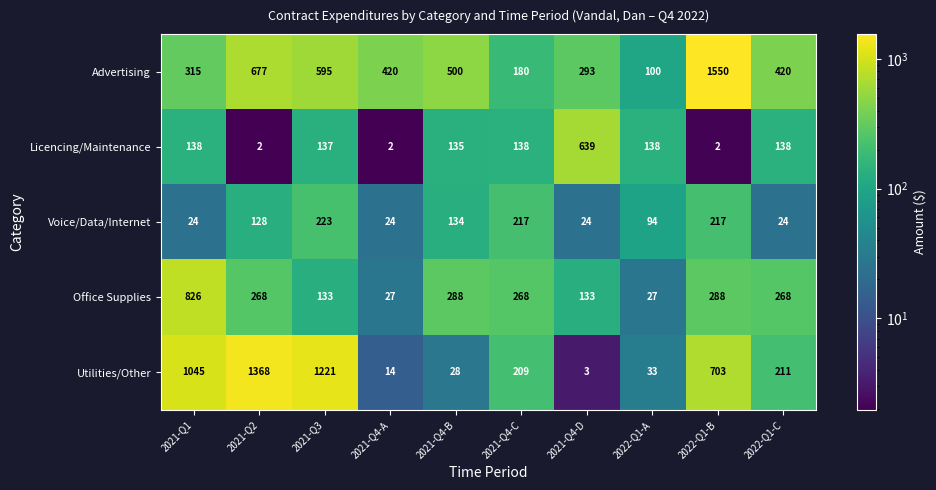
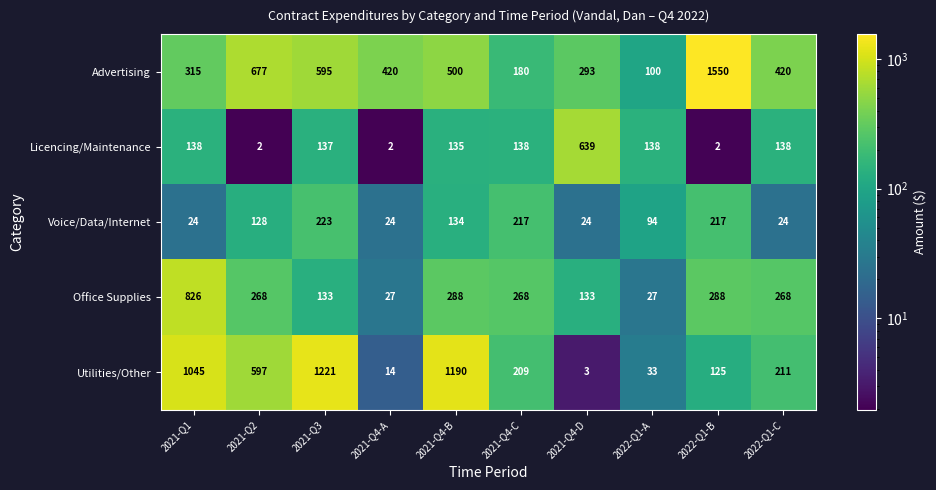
  {
    "Advertising": {
      "2021-Q1": 315,
      "2021-Q2": 677,
      "2021-Q3": 595,
      "2021-Q4-A": 420,
      "2021-Q4-B": 500,
      "2021-Q4-C": 180,
      "2021-Q4-D": 293,
      "2022-Q1-A": 100,
      "2022-Q1-B": 1550,
      "2022-Q1-C": 420
    },
    "Licencing/Maintenance": {
      "2021-Q1": 138,
      "2021-Q2": 2,
      "2021-Q3": 137,
      "2021-Q4-A": 2,
      "2021-Q4-B": 135,
      "2021-Q4-C": 138,
      "2021-Q4-D": 639,
      "2022-Q1-A": 138,
      "2022-Q1-B": 2,
      "2022-Q1-C": 138
    },
    "Voice/Data/Internet": {
      "2021-Q1": 24,
      "2021-Q2": 128,
      "2021-Q3": 223,
      "2021-Q4-A": 24,
      "2021-Q4-B": 134,
      "2021-Q4-C": 217,
      "2021-Q4-D": 24,
      "2022-Q1-A": 94,
      "2022-Q1-B": 217,
      "2022-Q1-C": 24
    },
    "Office Supplies": {
      "2021-Q1": 826,
      "2021-Q2": 268,
      "2021-Q3": 133,
      "2021-Q4-A": 27,
      "2021-Q4-B": 288,
      "2021-Q4-C": 268,
      "2021-Q4-D": 133,
      "2022-Q1-A": 27,
      "2022-Q1-B": 288,
      "2022-Q1-C": 268
    },
    "Utilities/Other": {
      "2021-Q1": 1045,
-     "2021-Q2": 1368,
+     "2021-Q2": 597,
      "2021-Q3": 1221,
      "2021-Q4-A": 14,
-     "2021-Q4-B": 28,
+     "2021-Q4-B": 1190,
      "2021-Q4-C": 209,
      "2021-Q4-D": 3,
      "2022-Q1-A": 33,
-     "2022-Q1-B": 703,
+     "2022-Q1-B": 125,
      "2022-Q1-C": 211
    }
  }
